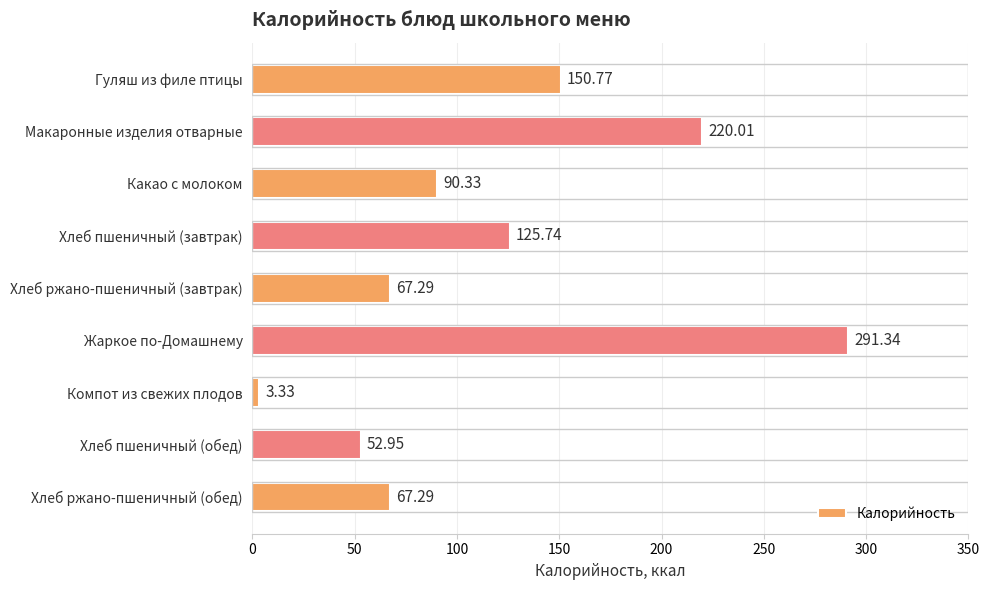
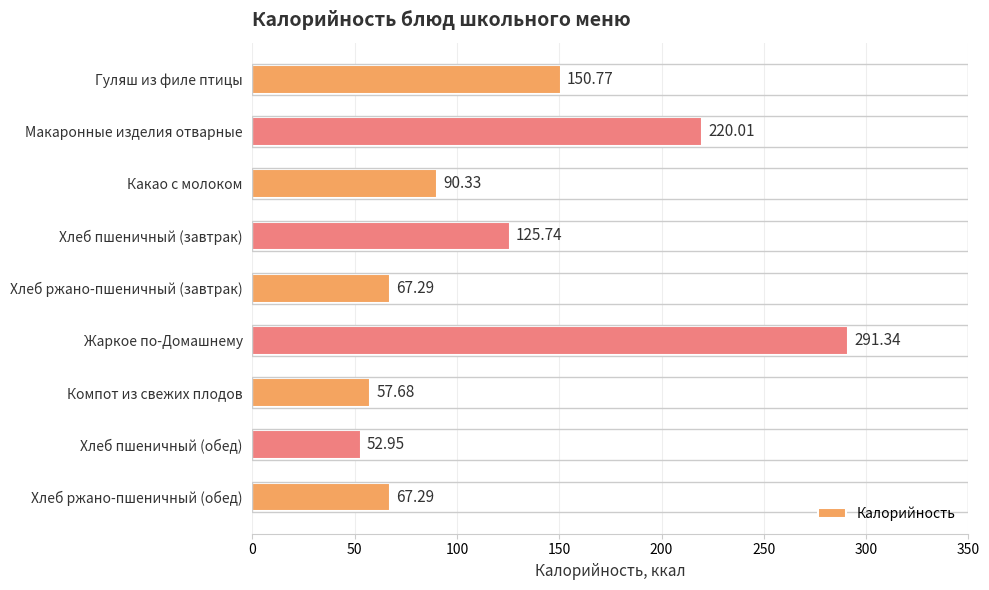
  {
    "Гуляш из филе птицы": 150.77,
    "Макаронные изделия отварные": 220.01,
    "Какао с молоком": 90.33,
    "Хлеб пшеничный (завтрак)": 125.74,
    "Хлеб ржано-пшеничный (завтрак)": 67.29,
    "Жаркое по-Домашнему": 291.34,
-   "Компот из свежих плодов": 3.33,
+   "Компот из свежих плодов": 57.68,
    "Хлеб пшеничный (обед)": 52.95,
    "Хлеб ржано-пшеничный (обед)": 67.29
  }
